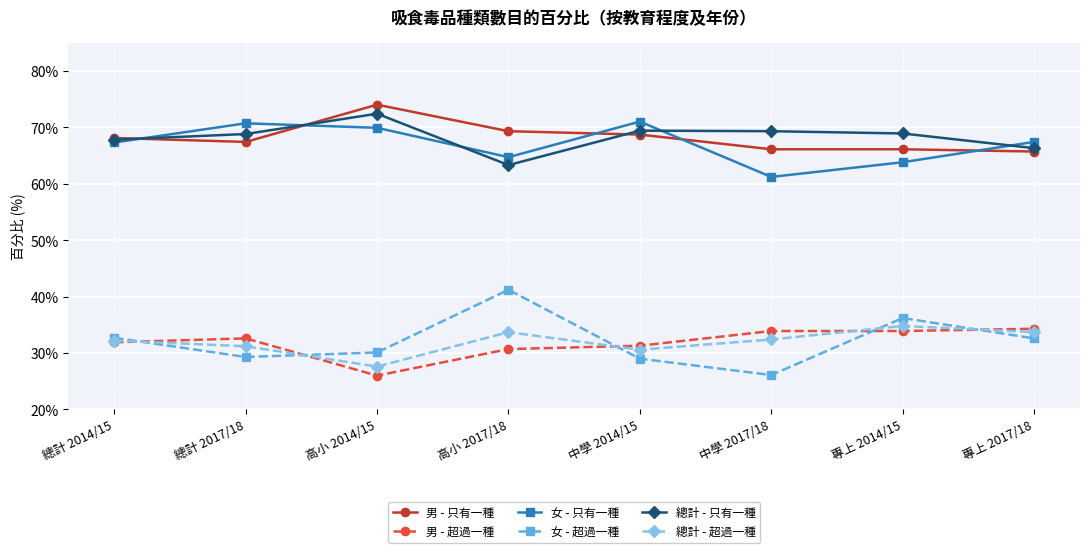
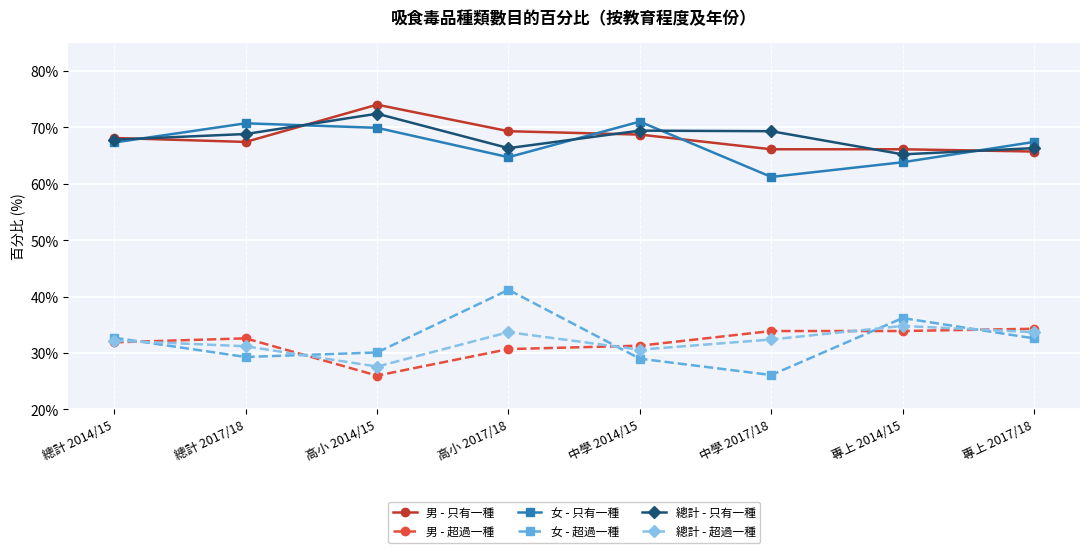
  {
    "女 - 只有一種": {
      "總計 2014/15": "67%",
      "總計 2017/18": "71%",
      "高小 2014/15": "70%",
      "高小 2017/18": "65%",
      "中學 2014/15": "71%",
      "中學 2017/18": "61%",
      "專上 2014/15": "64%",
      "專上 2017/18": "67%"
    },
    "總計 - 只有一種": {
      "總計 2017/18": "69%",
      "高小 2014/15": "72%",
-     "高小 2017/18": "63%",
+     "高小 2017/18": "66%",
      "中學 2014/15": "69%",
      "中學 2017/18": "69%",
-     "專上 2014/15": "69%",
+     "專上 2014/15": "65%",
      "專上 2017/18": "66%"
    }
  }
